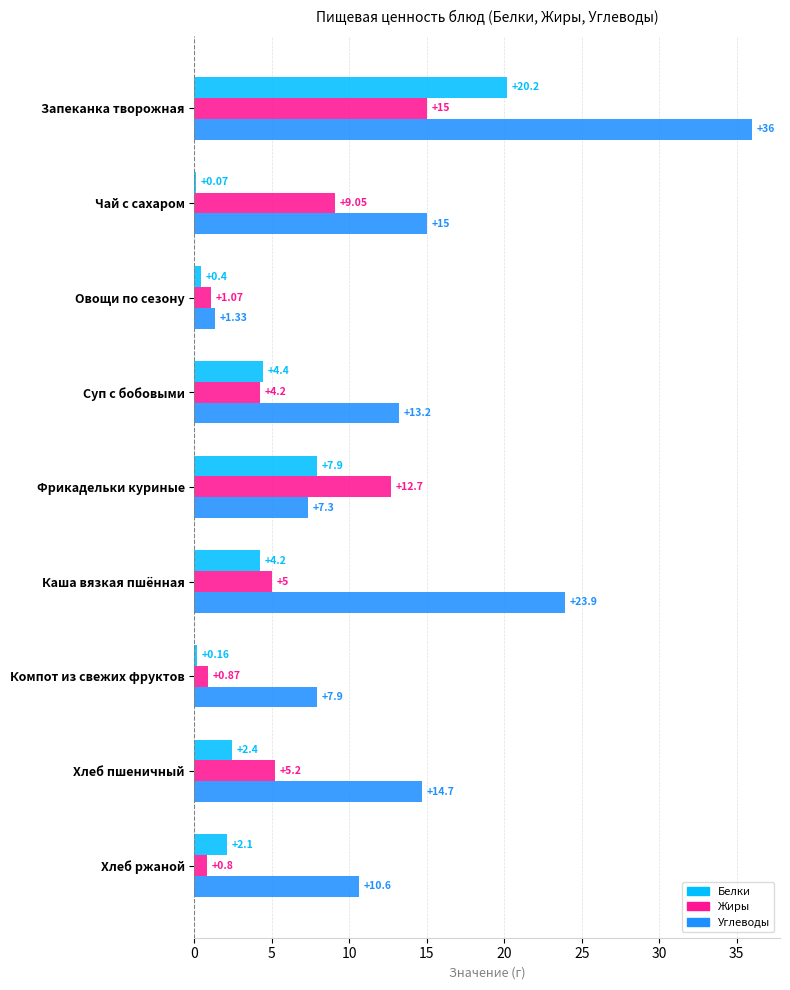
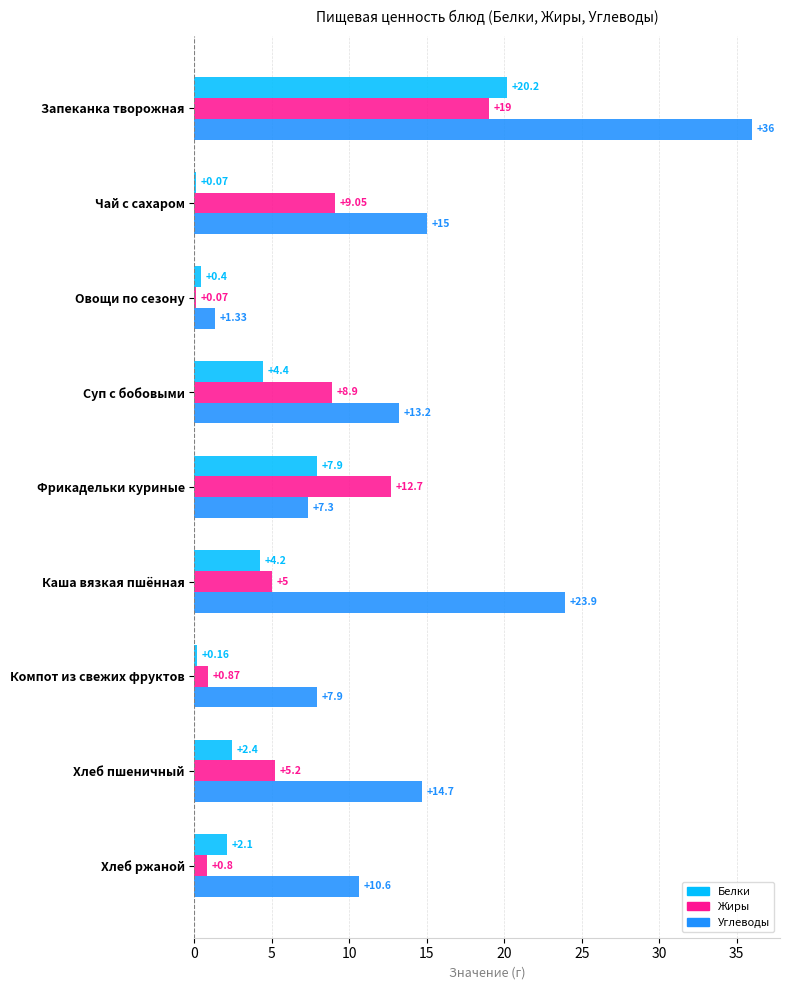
  {
    "Жиры": {
-     "Запеканка творожная": "+15",
+     "Запеканка творожная": "+19",
      "Чай с сахаром": "+9.05",
-     "Овощи по сезону": "+1.07",
-     "Суп с бобовыми": "+4.2",
+     "Овощи по сезону": "+0.07",
+     "Суп с бобовыми": "+8.9",
      "Фрикадельки куриные": "+12.7",
      "Каша вязкая пшённая": "+5",
      "Компот из свежих фруктов": "+0.87",
      "Хлеб пшеничный": "+5.2",
      "Хлеб ржаной": "+0.8"
    }
  }
